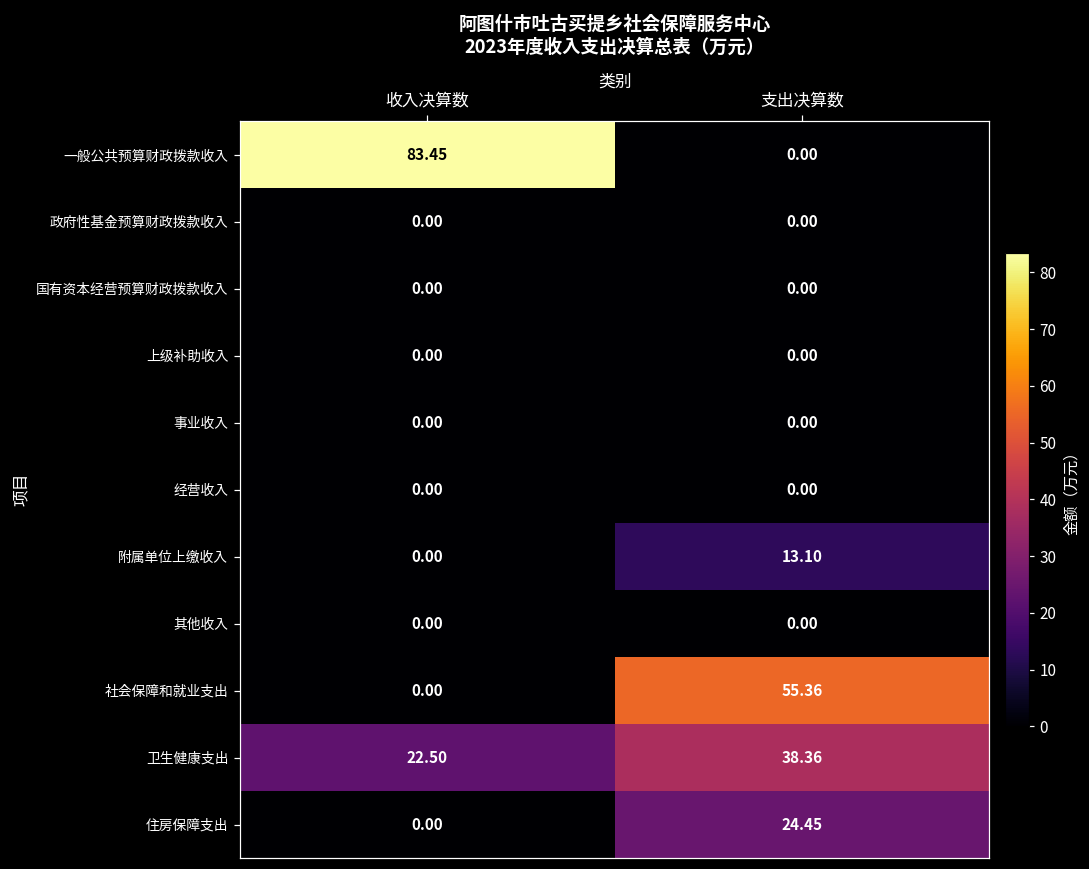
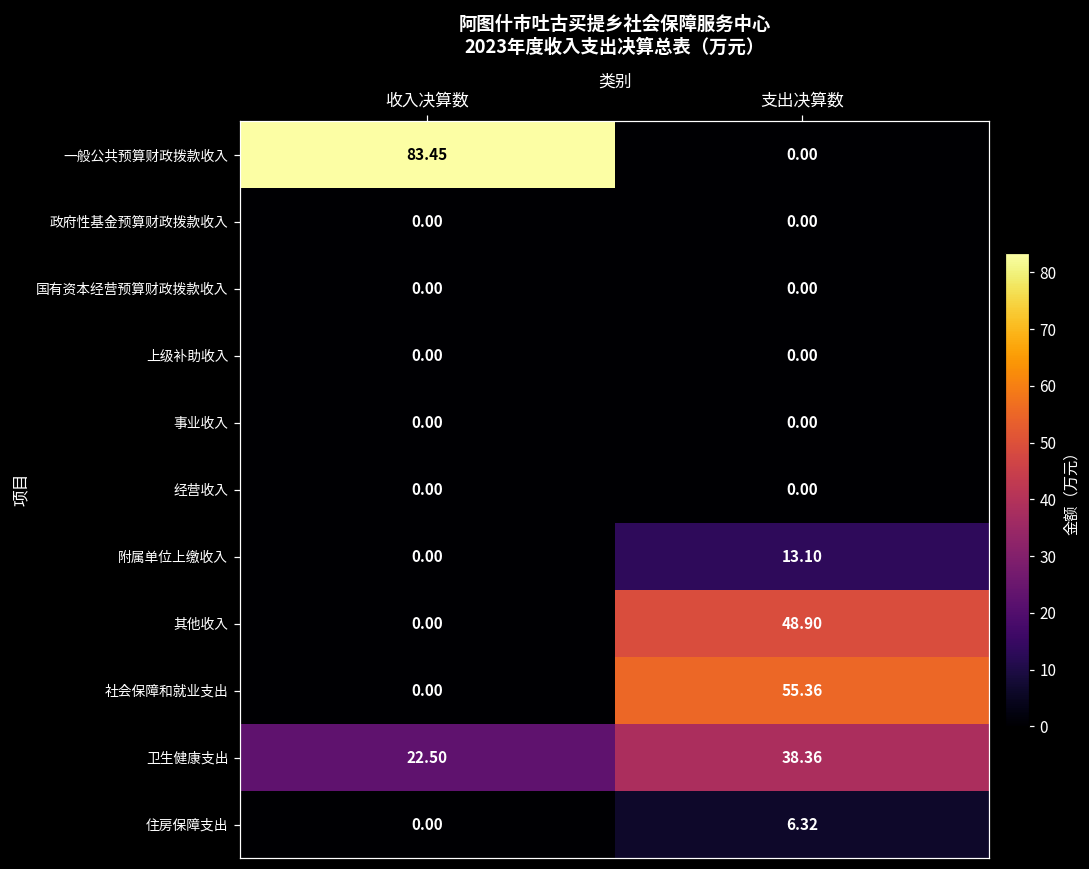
  {
    "一般公共预算财政拨款收入": {
      "收入决算数": 83.45,
      "支出决算数": 0.00
    },
    "政府性基金预算财政拨款收入": {
      "收入决算数": 0.00,
      "支出决算数": 0.00
    },
    "国有资本经营预算财政拨款收入": {
      "收入决算数": 0.00,
      "支出决算数": 0.00
    },
    "上级补助收入": {
      "收入决算数": 0.00,
      "支出决算数": 0.00
    },
    "事业收入": {
      "收入决算数": 0.00,
      "支出决算数": 0.00
    },
    "经营收入": {
      "收入决算数": 0.00,
      "支出决算数": 0.00
    },
    "附属单位上缴收入": {
      "收入决算数": 0.00,
      "支出决算数": 13.10
    },
    "其他收入": {
      "收入决算数": 0.00,
-     "支出决算数": 0.00
+     "支出决算数": 48.90
    },
    "社会保障和就业支出": {
      "收入决算数": 0.00,
      "支出决算数": 55.36
    },
    "卫生健康支出": {
      "收入决算数": 22.50,
      "支出决算数": 38.36
    },
    "住房保障支出": {
      "收入决算数": 0.00,
-     "支出决算数": 24.45
+     "支出决算数": 6.32
    }
  }
